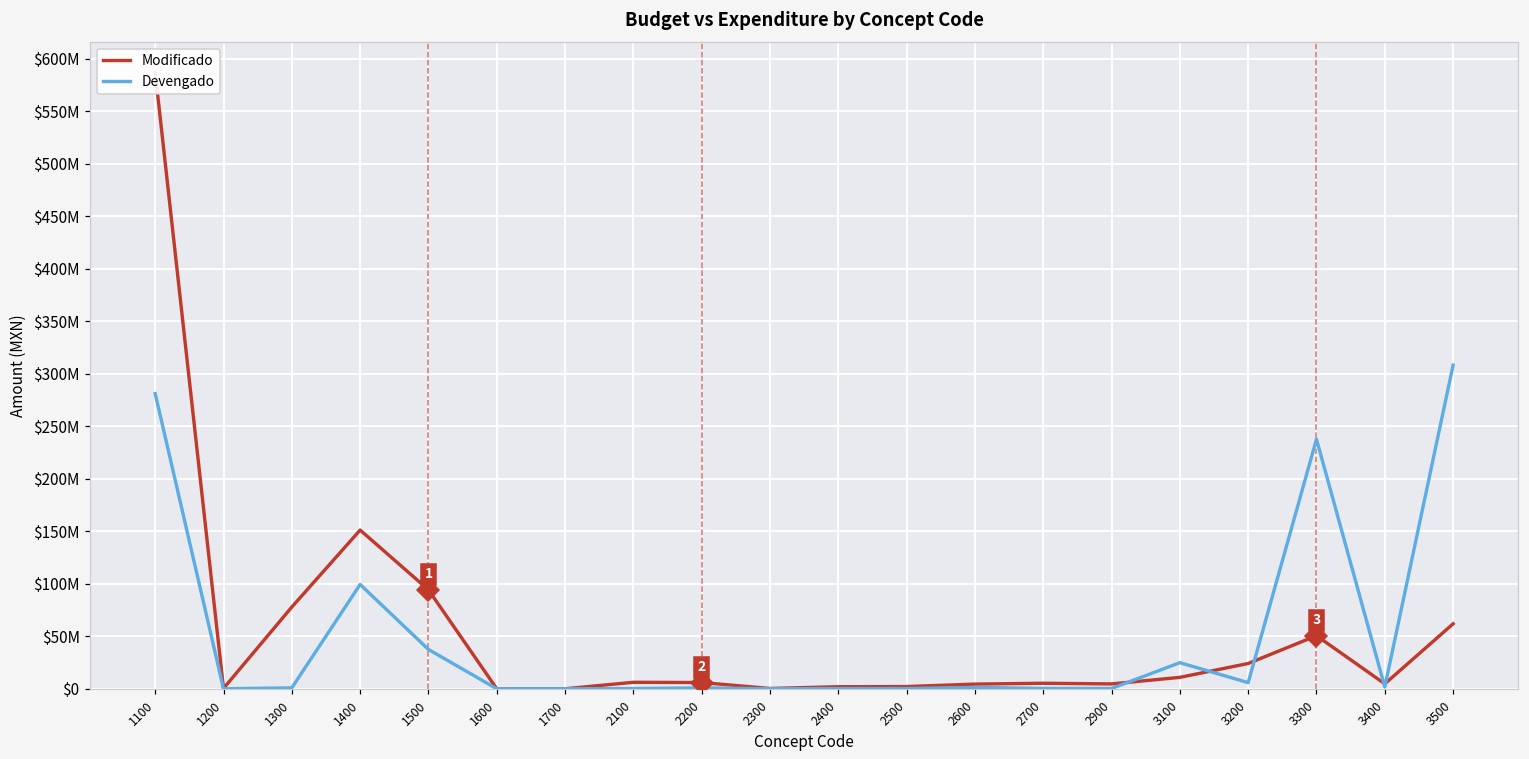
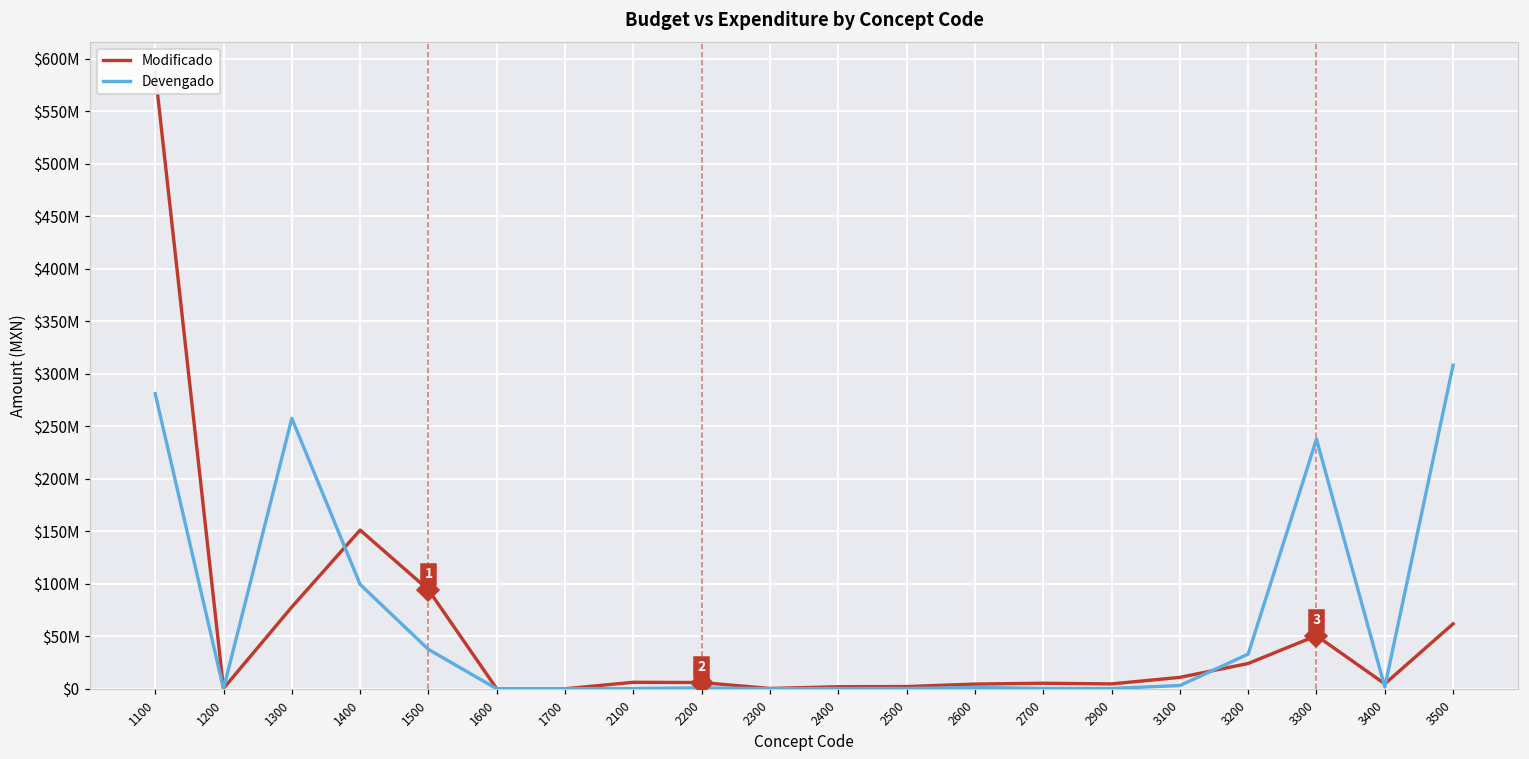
  {
    "Devengado": {
      "1100": "$280000000",
-     "1300": "$0",
+     "1300": "$260000000",
      "1400": "$100000000",
      "1500": "$40000000",
      "2100": "$0",
      "2200": "$0",
      "2600": "$0",
      "2700": "$0",
      "2900": "$0",
-     "3100": "$20000000",
-     "3200": "$10000000",
+     "3100": "$0",
+     "3200": "$30000000",
      "3300": "$240000000",
      "3400": "$0",
      "3500": "$310000000"
    }
  }
